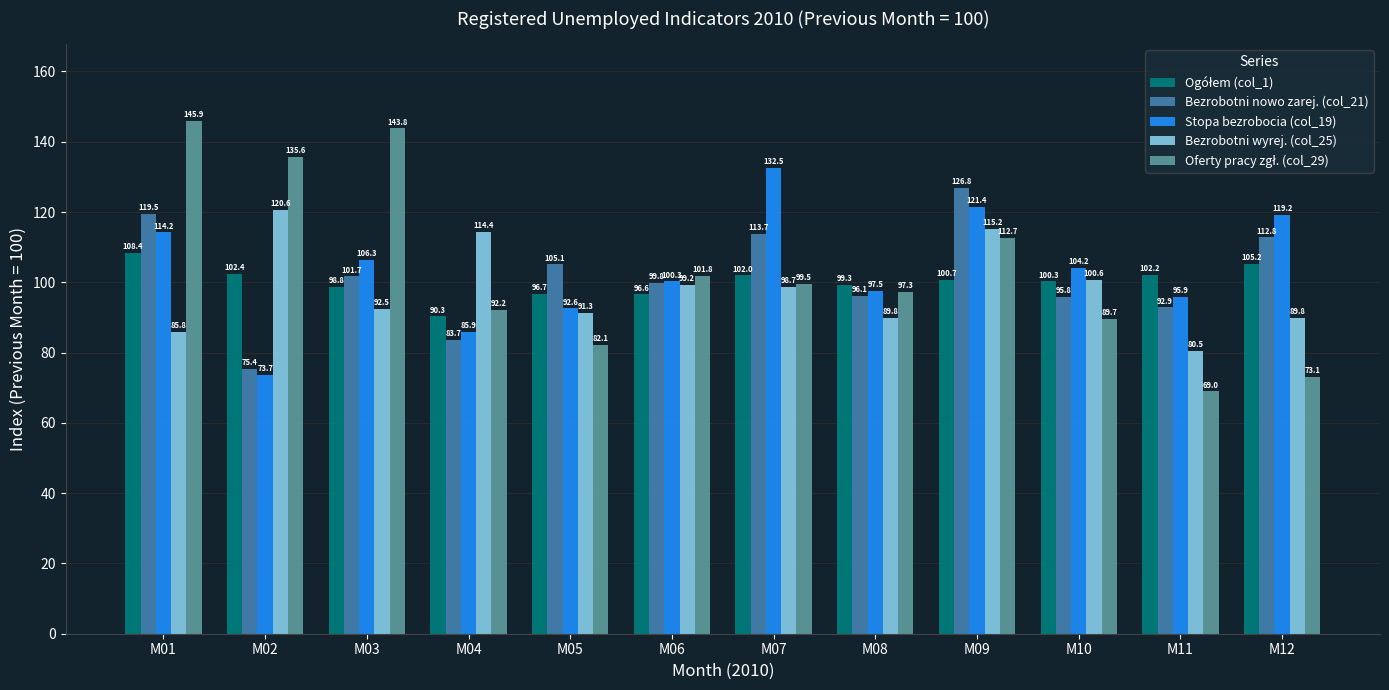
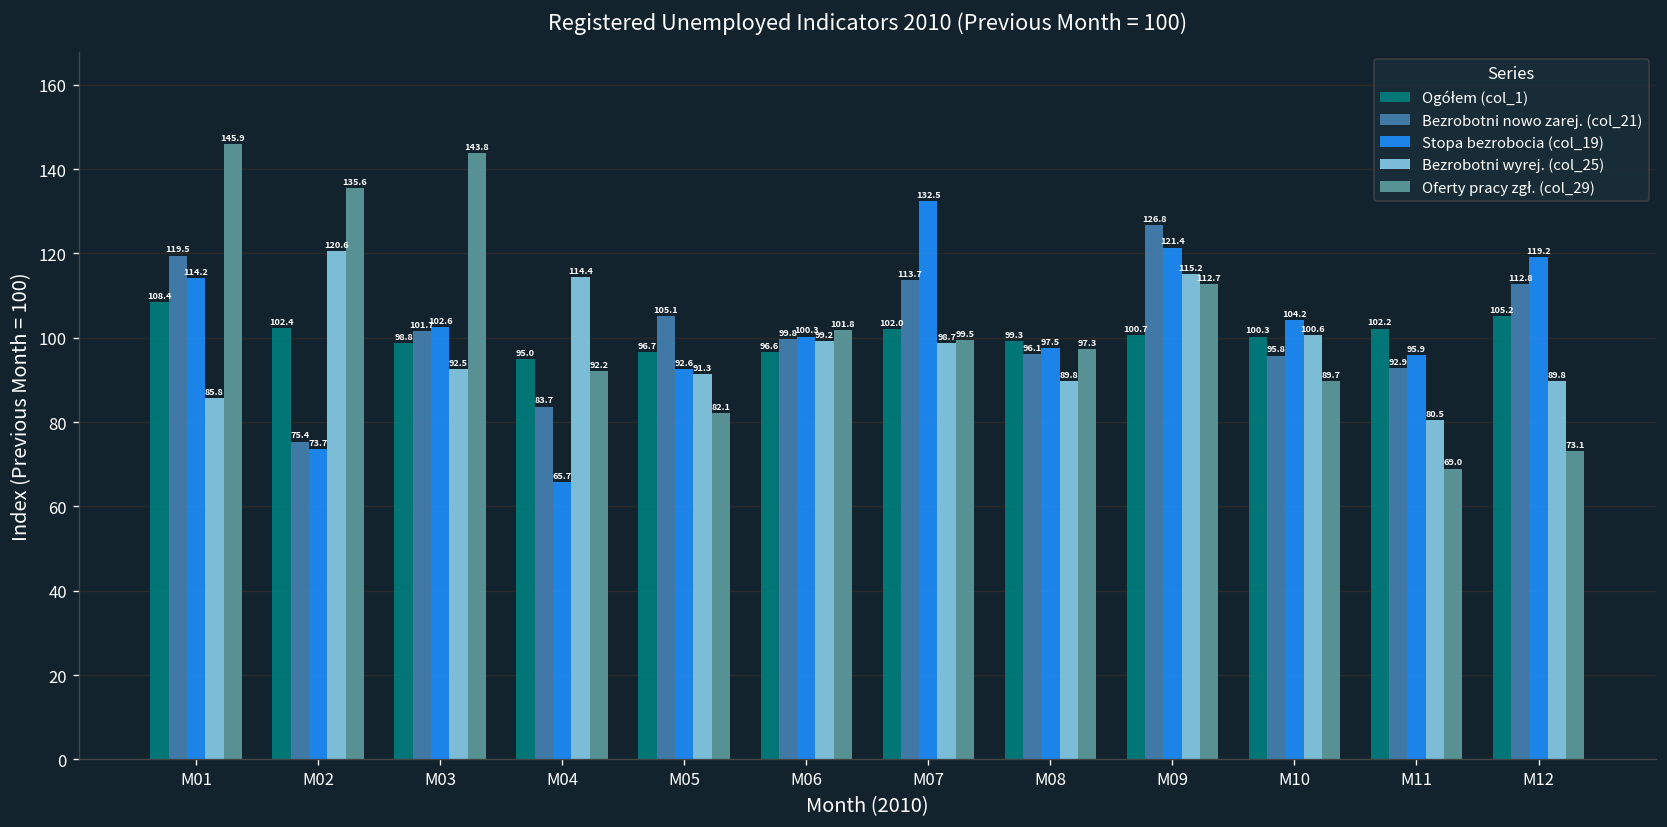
  {
    "Ogółem (col_1)": {
      "M01": 108.4,
      "M02": 102.4,
      "M03": 98.8,
-     "M04": 90.3,
+     "M04": 95.0,
      "M05": 96.7,
      "M06": 96.6,
      "M07": 102.0,
      "M08": 99.3,
      "M09": 100.7,
      "M10": 100.3,
      "M11": 102.2,
      "M12": 105.2
    },
    "Stopa bezrobocia (col_19)": {
      "M01": 114.2,
      "M02": 73.7,
-     "M03": 106.3,
-     "M04": 85.9,
+     "M03": 102.6,
+     "M04": 65.7,
      "M05": 92.6,
      "M06": 100.3,
      "M07": 132.5,
      "M08": 97.5,
      "M09": 121.4,
      "M10": 104.2,
      "M11": 95.9,
      "M12": 119.2
    },
    "Bezrobotni wyrej. (col_25)": {
      "M01": 85.8,
      "M02": 120.6,
      "M03": 92.5,
      "M04": 114.4,
      "M05": 91.3,
      "M06": 99.2,
      "M07": 98.7,
      "M08": 89.8,
      "M09": 115.2,
      "M10": 100.6,
      "M11": 80.5,
      "M12": 89.8
    }
  }
